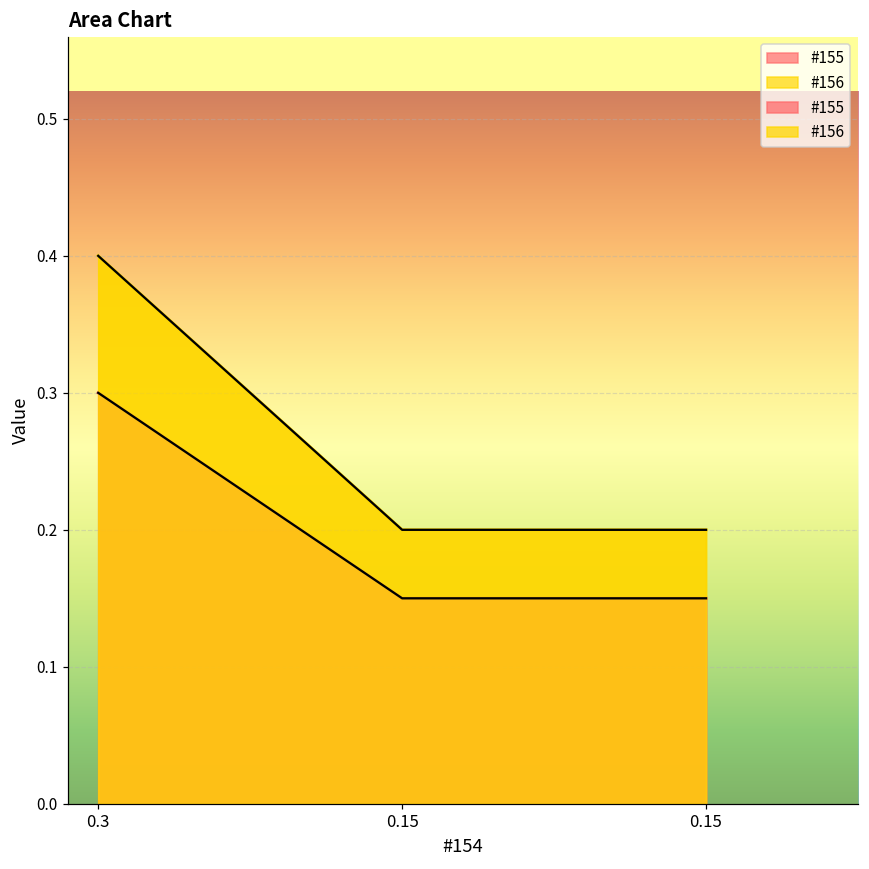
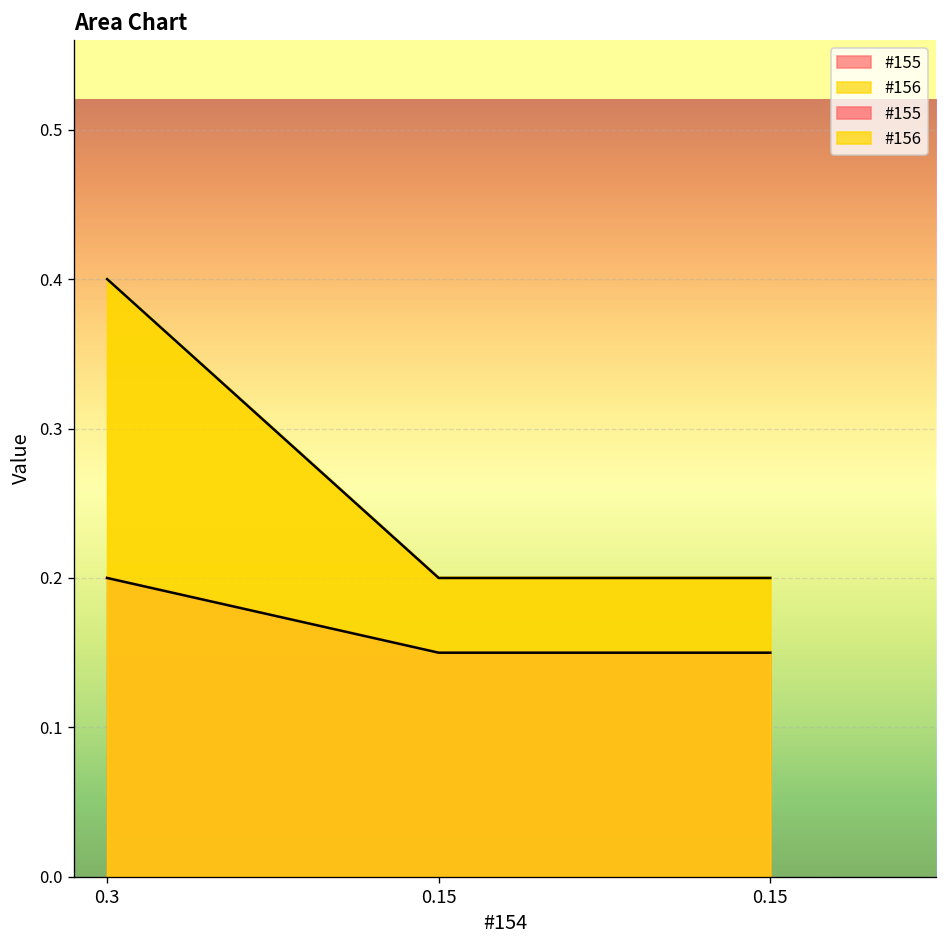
  {
    "#155": {
-     "0.3": 0.3
+     "0.3": 0.2
    },
    "#156": {
      "0.3": 0.4
    }
  }
